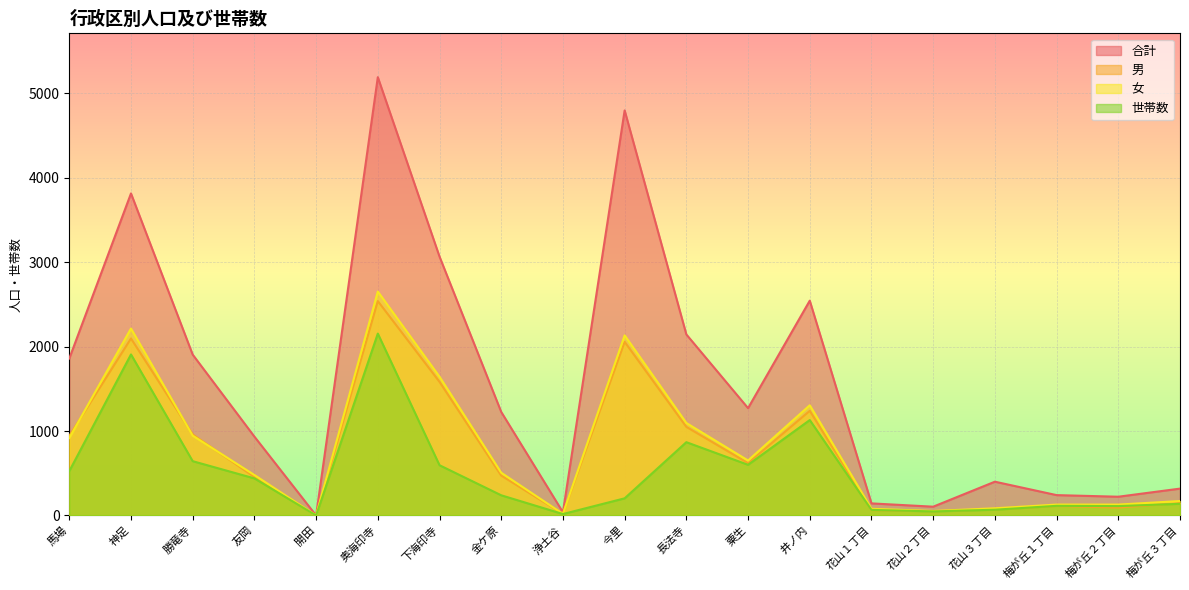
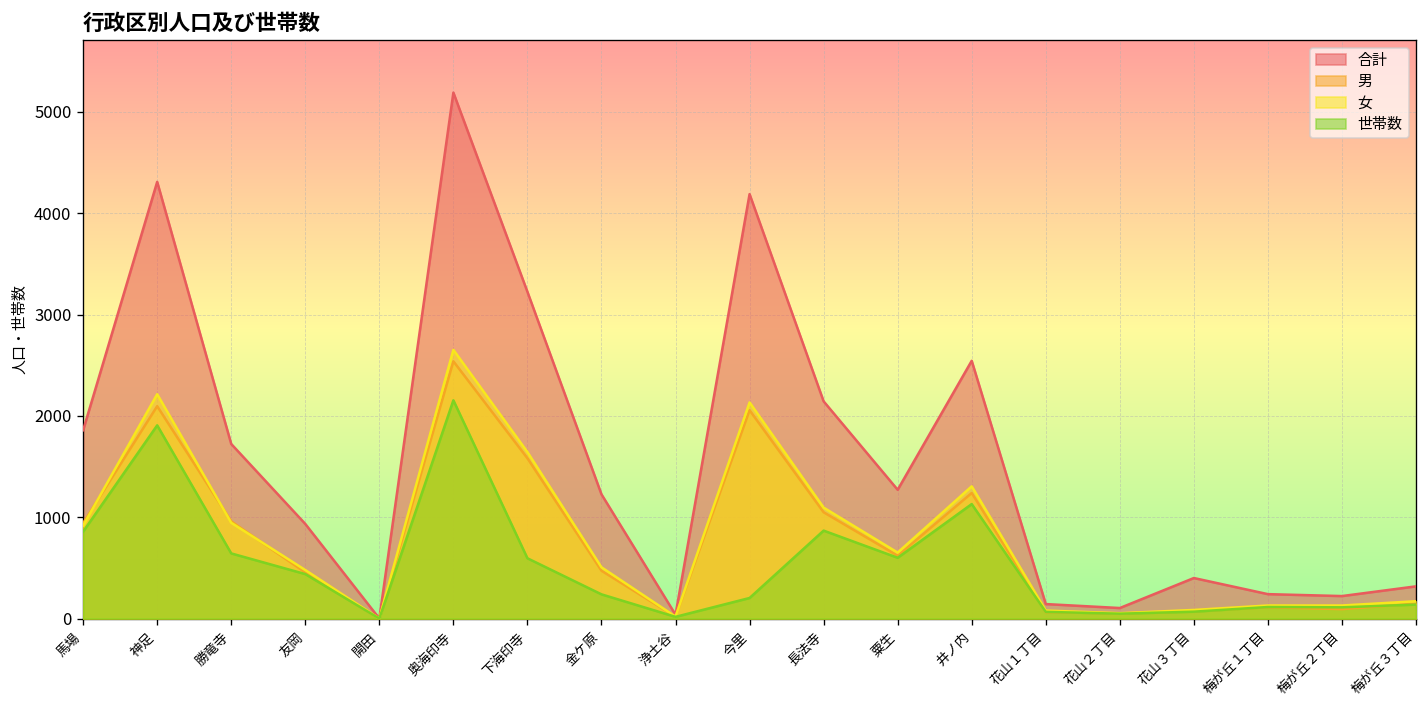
  {
    "合計": {
      "馬場": 1900,
-     "神足": 3800,
-     "勝竜寺": 1900,
+     "神足": 4300,
+     "勝竜寺": 1700,
      "友岡": 900,
      "奥海印寺": 5200,
-     "下海印寺": 3100,
+     "下海印寺": 3200,
      "金ケ原": 1200,
-     "今里": 4800,
+     "今里": 4200,
      "長法寺": 2100,
      "粟生": 1300,
      "井ノ内": 2500,
      "花山１丁目": 100,
      "花山２丁目": 100,
      "花山３丁目": 400,
      "梅が丘１丁目": 200,
      "梅が丘２丁目": 200,
      "梅が丘３丁目": 300
    },
    "世帯数": {
-     "馬場": 500,
+     "馬場": 900,
      "神足": 1900,
      "勝竜寺": 600,
      "奥海印寺": 2200,
      "下海印寺": 600,
      "金ケ原": 200,
      "今里": 200,
      "長法寺": 900,
      "井ノ内": 1100
    }
  }
